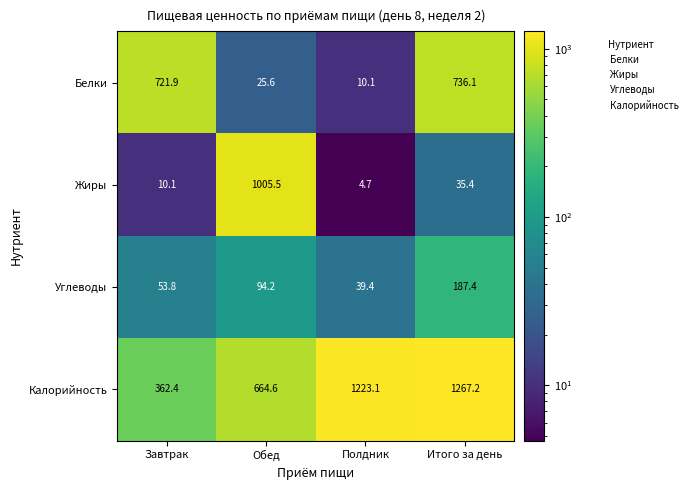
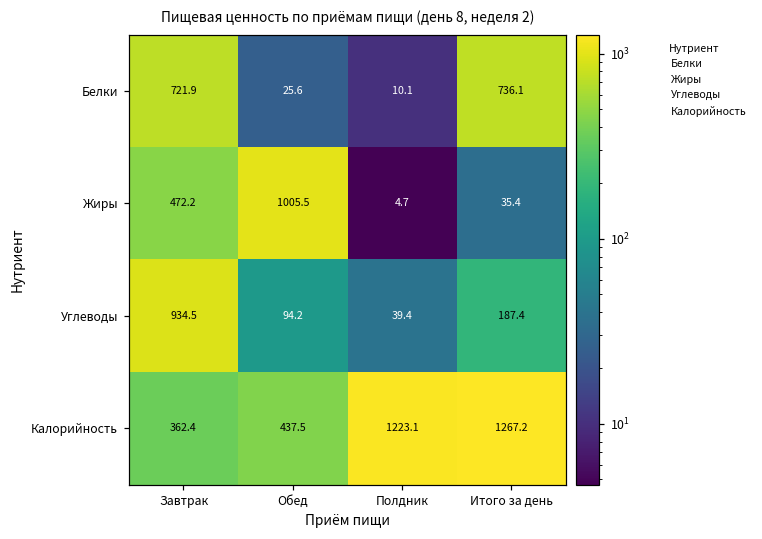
  {
    "Белки": {
      "Завтрак": 721.9,
      "Обед": 25.6,
      "Полдник": 10.1,
      "Итого за день": 736.1
    },
    "Жиры": {
-     "Завтрак": 10.1,
+     "Завтрак": 472.2,
      "Обед": 1005.5,
      "Полдник": 4.7,
      "Итого за день": 35.4
    },
    "Углеводы": {
-     "Завтрак": 53.8,
+     "Завтрак": 934.5,
      "Обед": 94.2,
      "Полдник": 39.4,
      "Итого за день": 187.4
    },
    "Калорийность": {
      "Завтрак": 362.4,
-     "Обед": 664.6,
+     "Обед": 437.5,
      "Полдник": 1223.1,
      "Итого за день": 1267.2
    }
  }
